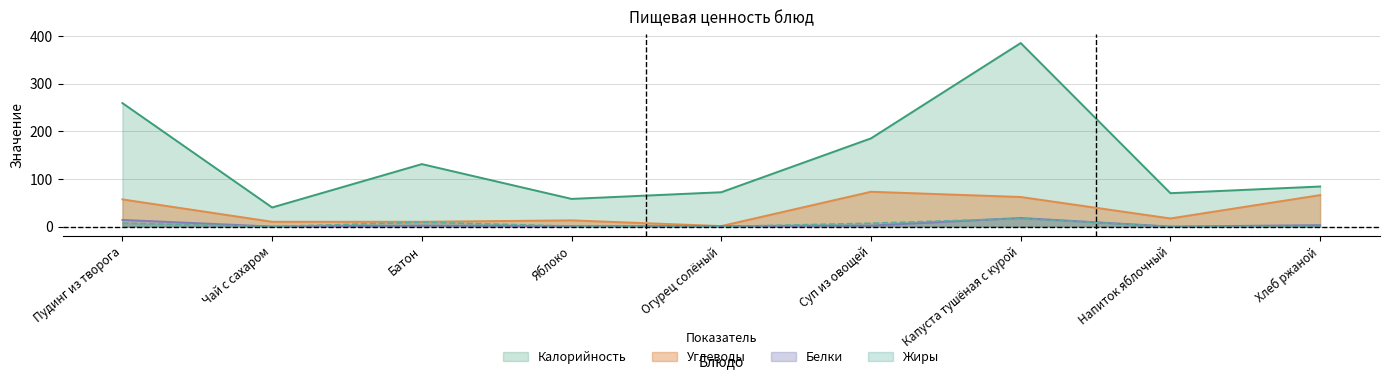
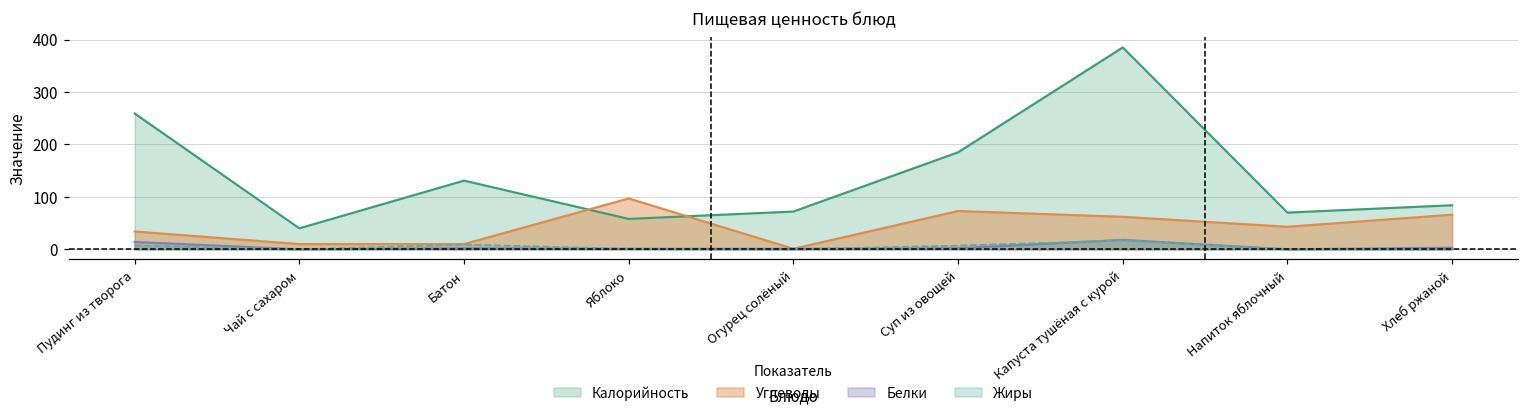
  {
    "Углеводы": {
-     "Пудинг из творога": 60,
+     "Пудинг из творога": 30,
      "Чай с сахаром": 10,
-     "Яблоко": 10,
+     "Яблоко": 100,
      "Суп из овощей": 70,
      "Капуста тушёная с курой": 60,
-     "Напиток яблочный": 20,
+     "Напиток яблочный": 40,
      "Хлеб ржаной": 70
    }
  }
